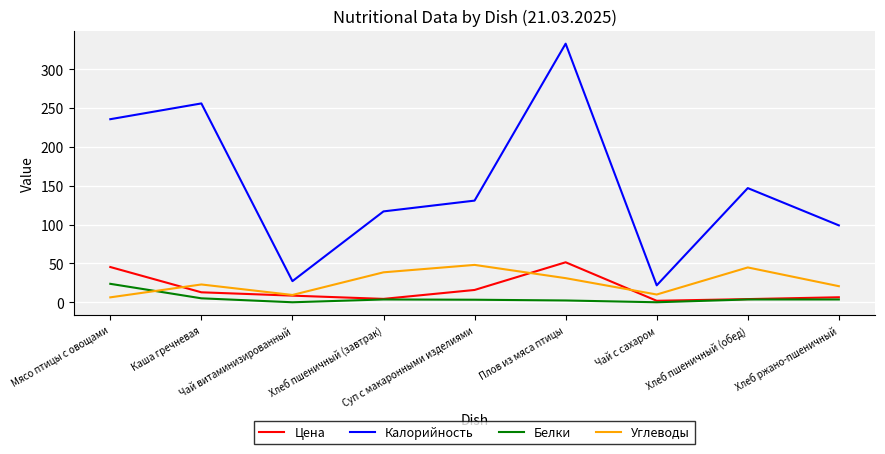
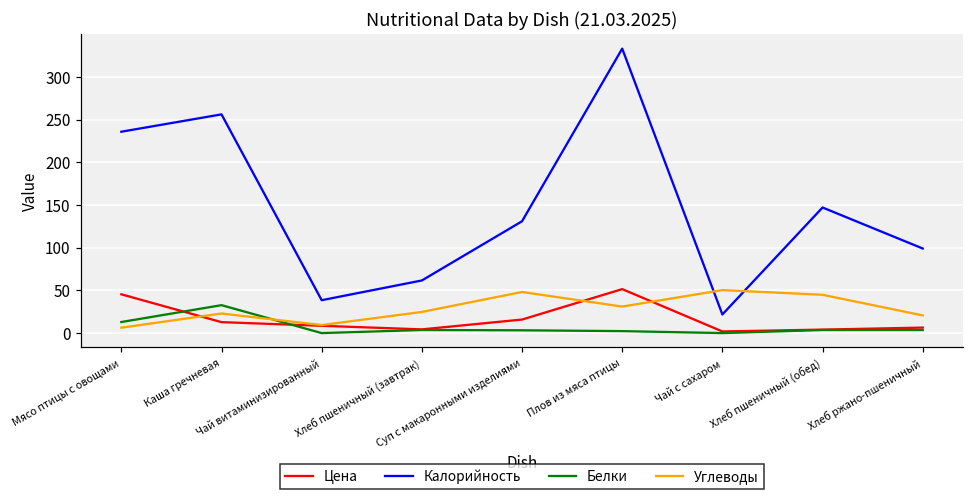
  {
    "Цена": {
      "Мясо птицы с овощами": 50,
      "Каша гречневая": 10,
      "Суп с макаронными изделиями": 20,
      "Плов из мяса птицы": 50
    },
    "Калорийность": {
      "Мясо птицы с овощами": 240,
      "Каша гречневая": 260,
-     "Чай витаминизированный": 30,
-     "Хлеб пшеничный (завтрак)": 120,
+     "Чай витаминизированный": 40,
+     "Хлеб пшеничный (завтрак)": 60,
      "Суп с макаронными изделиями": 130,
      "Плов из мяса птицы": 330,
      "Чай с сахаром": 20,
      "Хлеб пшеничный (обед)": 150,
      "Хлеб ржано-пшеничный": 100
    },
    "Белки": {
-     "Мясо птицы с овощами": 20,
-     "Каша гречневая": 10,
+     "Мясо птицы с овощами": 10,
+     "Каша гречневая": 30,
      "Чай витаминизированный": 0,
      "Суп с макаронными изделиями": 0,
      "Плов из мяса птицы": 0
    },
    "Углеводы": {
      "Мясо птицы с овощами": 10,
      "Каша гречневая": 20,
-     "Хлеб пшеничный (завтрак)": 40,
+     "Хлеб пшеничный (завтрак)": 20,
      "Суп с макаронными изделиями": 50,
      "Плов из мяса птицы": 30,
-     "Чай с сахаром": 10,
+     "Чай с сахаром": 50,
      "Хлеб пшеничный (обед)": 40,
      "Хлеб ржано-пшеничный": 20
    }
  }
